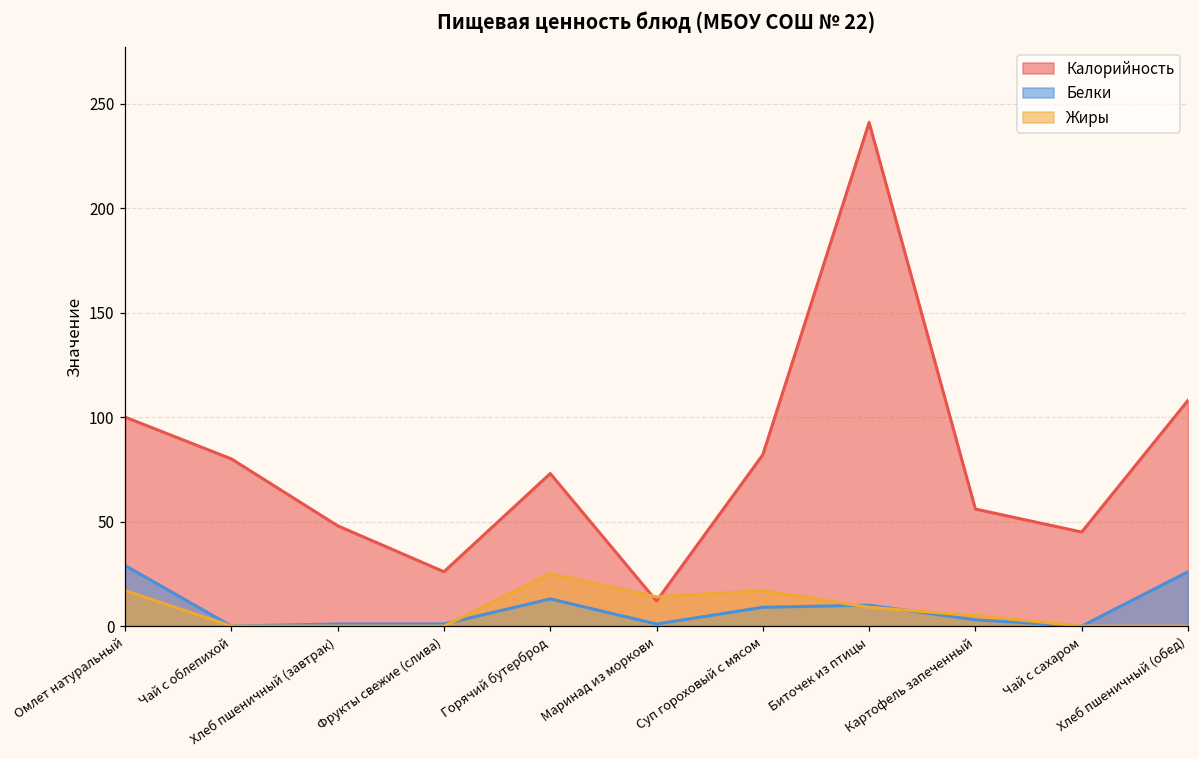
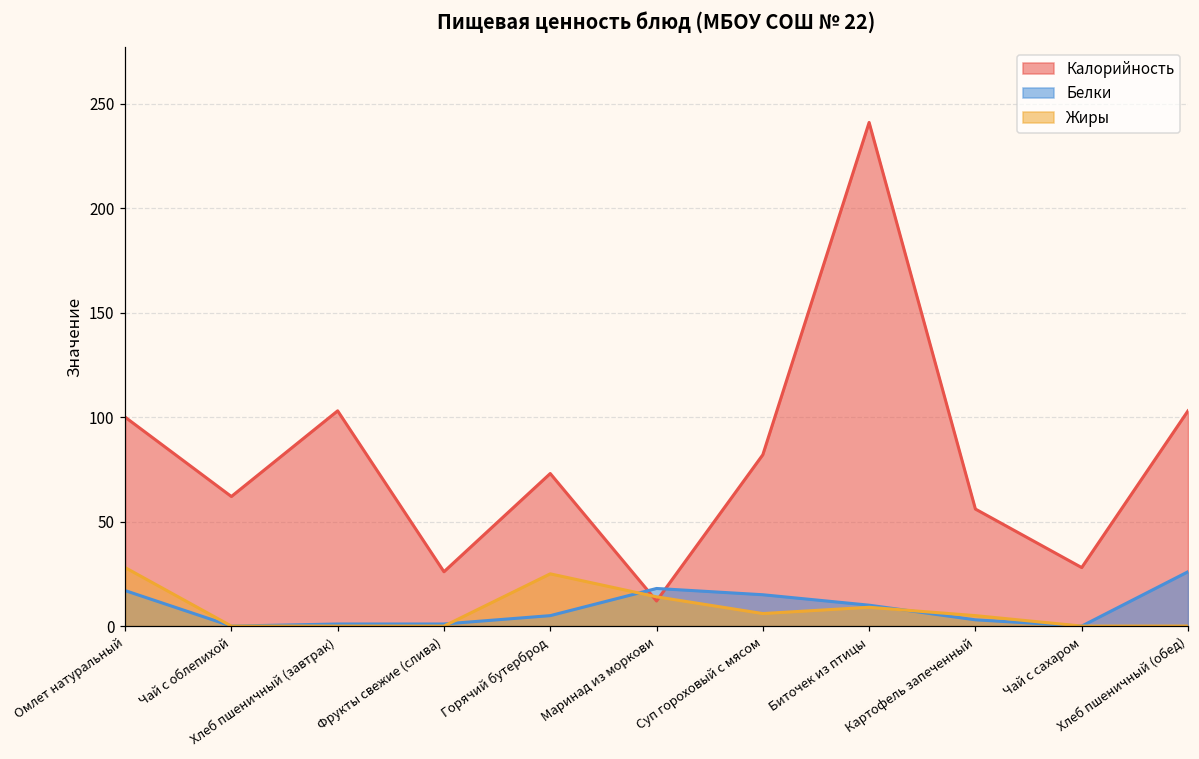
  {
    "Калорийность": {
      "Омлет натуральный": 100,
-     "Чай с облепихой": 80,
-     "Хлеб пшеничный (завтрак)": 48,
+     "Чай с облепихой": 62,
+     "Хлеб пшеничный (завтрак)": 103,
      "Фрукты свежие (слива)": 26,
      "Горячий бутерброд": 73,
      "Маринад из моркови": 12,
      "Суп гороховый с мясом": 82,
      "Биточек из птицы": 241,
      "Картофель запеченный": 56,
-     "Чай с сахаром": 45,
-     "Хлеб пшеничный (обед)": 108
+     "Чай с сахаром": 28,
+     "Хлеб пшеничный (обед)": 103
    },
    "Белки": {
-     "Омлет натуральный": 29,
-     "Горячий бутерброд": 13,
-     "Маринад из моркови": 1,
-     "Суп гороховый с мясом": 9,
+     "Омлет натуральный": 17,
+     "Горячий бутерброд": 5,
+     "Маринад из моркови": 18,
+     "Суп гороховый с мясом": 15,
      "Картофель запеченный": 3,
      "Хлеб пшеничный (обед)": 26
    },
    "Жиры": {
-     "Омлет натуральный": 17,
+     "Омлет натуральный": 28,
      "Горячий бутерброд": 25,
      "Маринад из моркови": 14,
-     "Суп гороховый с мясом": 17,
+     "Суп гороховый с мясом": 6,
      "Картофель запеченный": 5,
      "Хлеб пшеничный (обед)": 0
    }
  }
